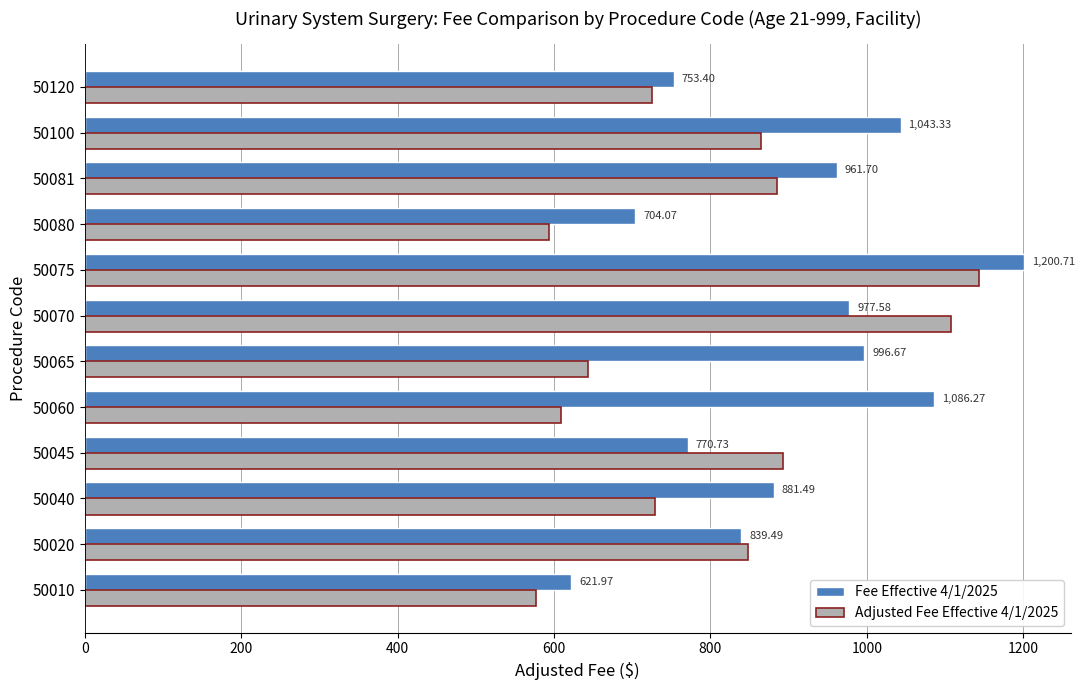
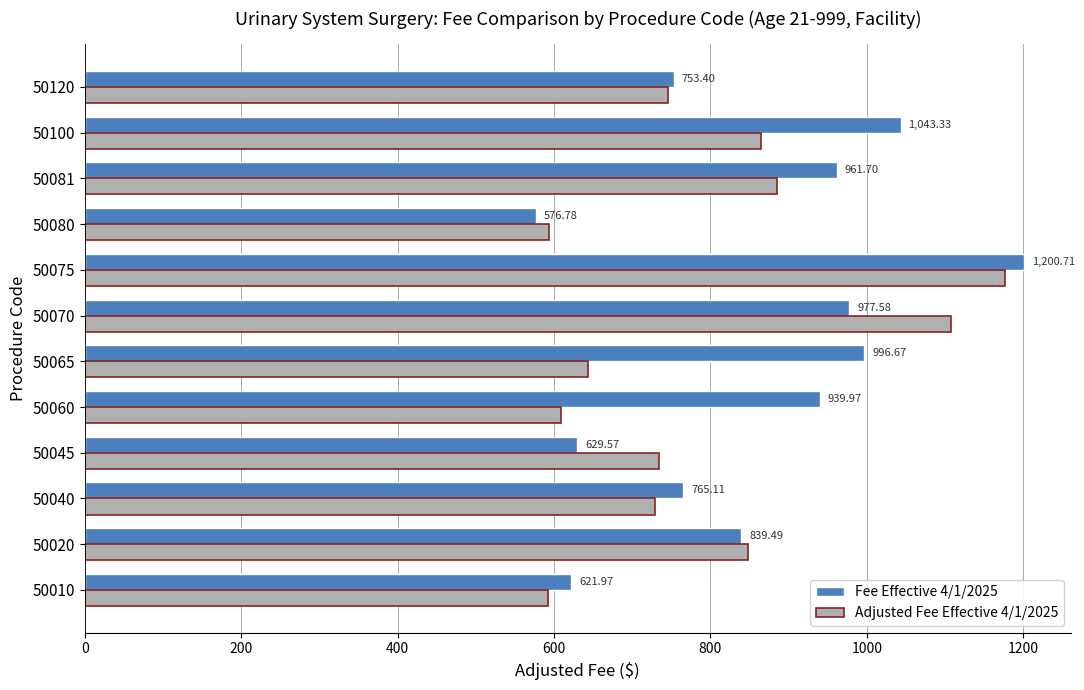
  {
    "Fee Effective 4/1/2025": {
      "50120": "753.40",
      "50100": "1,043.33",
      "50081": "961.70",
-     "50080": "704.07",
+     "50080": "576.78",
      "50075": "1,200.71",
      "50070": "977.58",
      "50065": "996.67",
-     "50060": "1,086.27",
-     "50045": "770.73",
-     "50040": "881.49",
+     "50060": "939.97",
+     "50045": "629.57",
+     "50040": "765.11",
      "50020": "839.49",
      "50010": "621.97"
    },
    "Adjusted Fee Effective 4/1/2025": {
-     "50120": "730",
+     "50120": "750",
      "50100": "860",
      "50081": "890",
      "50080": "590",
-     "50075": "1140",
+     "50075": "1180",
      "50070": "1110",
      "50065": "640",
      "50060": "610",
-     "50045": "890",
+     "50045": "730",
      "50040": "730",
      "50020": "850",
-     "50010": "580"
+     "50010": "590"
    }
  }
